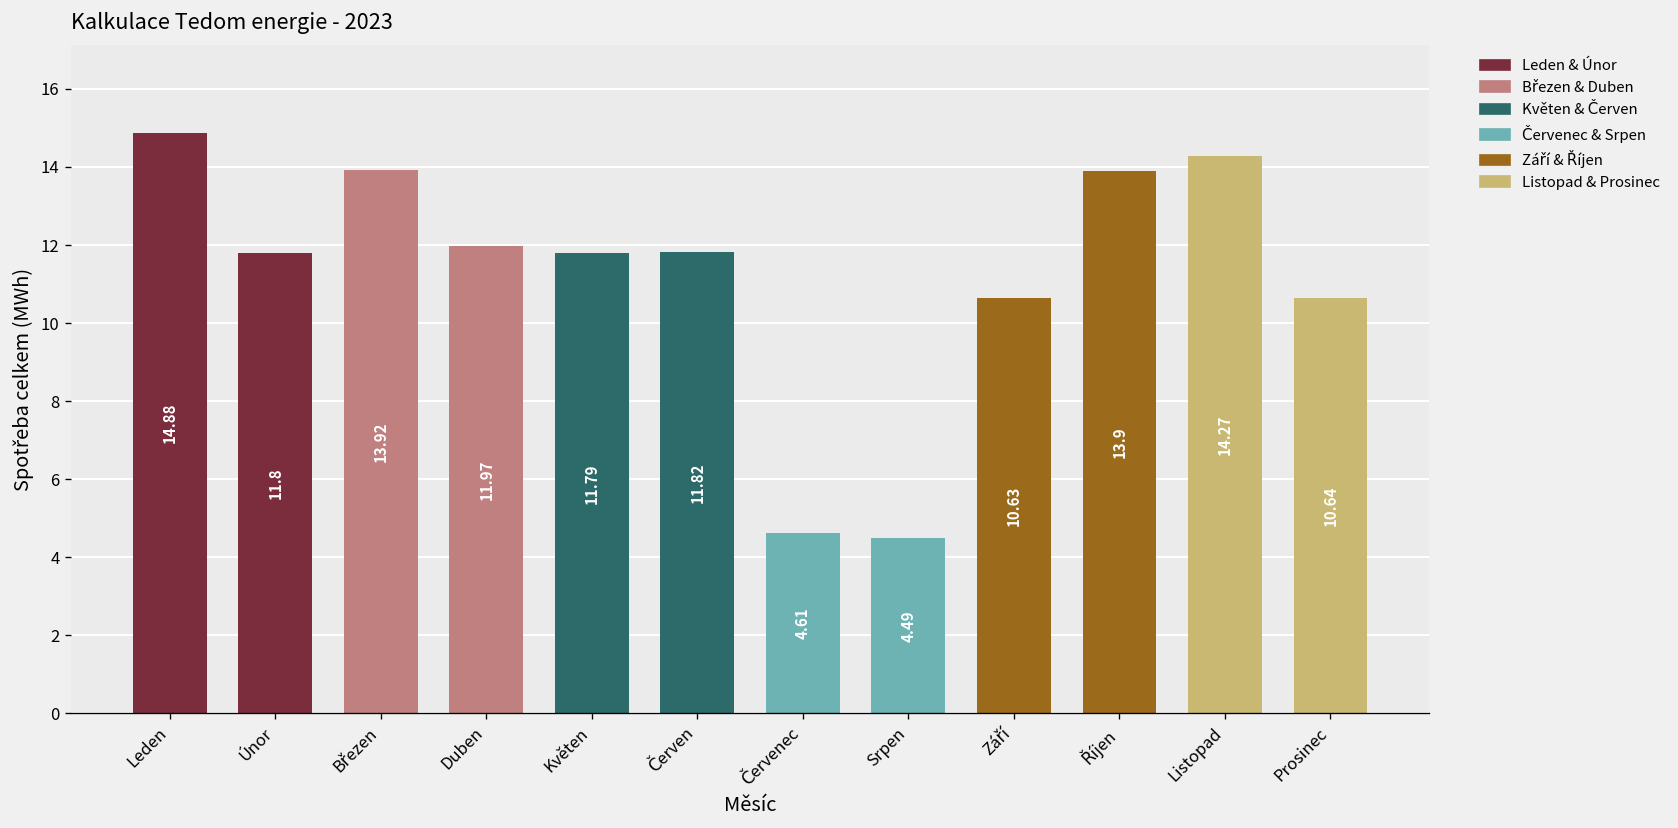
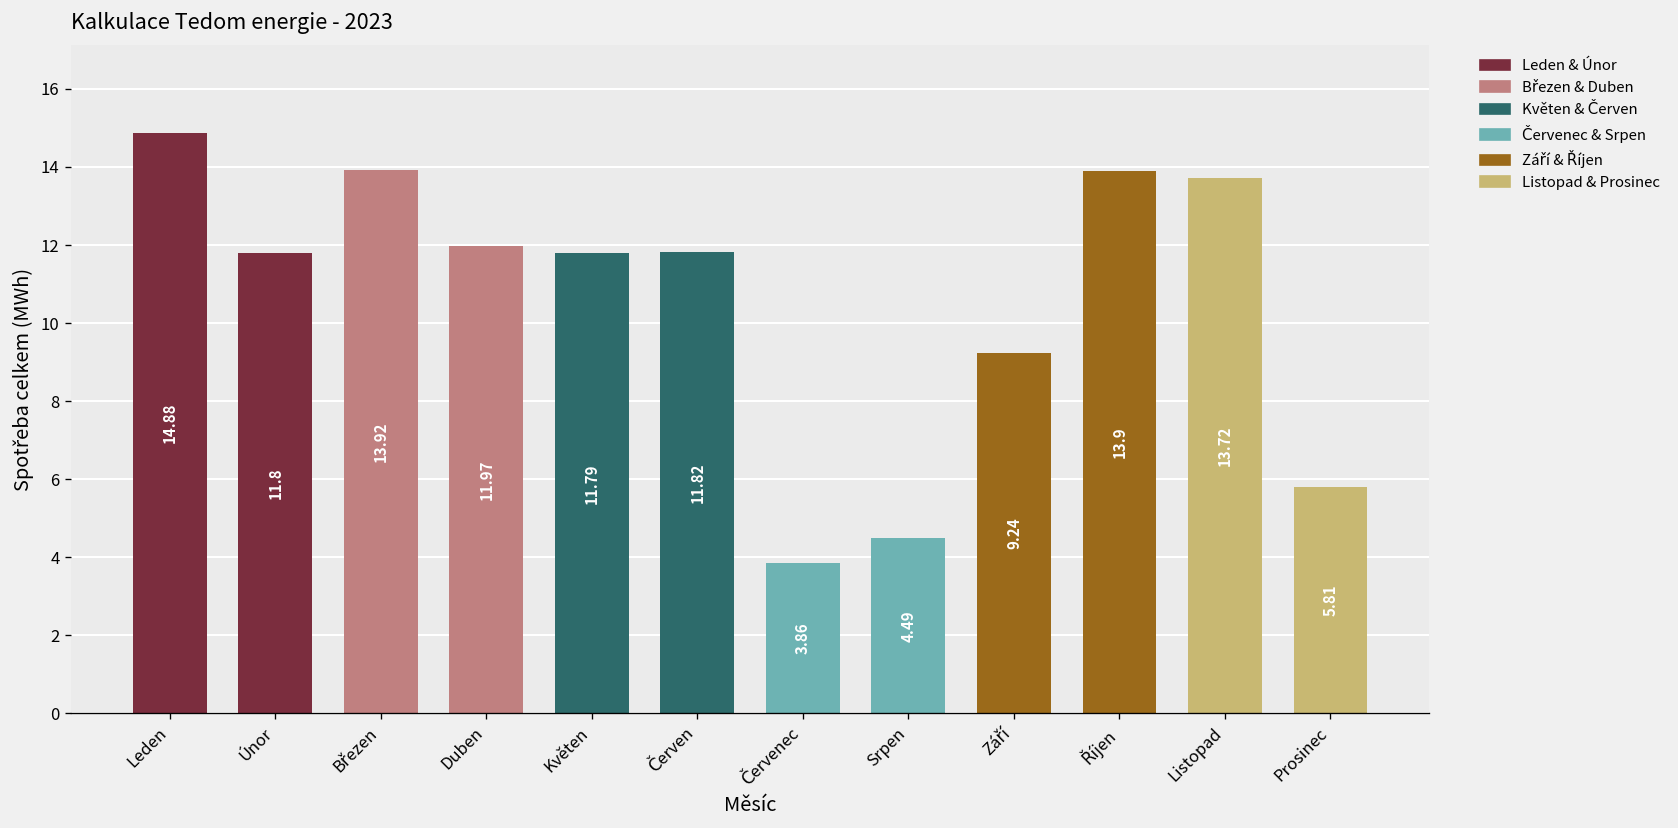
  {
    "Leden": 14.88,
    "Únor": 11.8,
    "Březen": 13.92,
    "Duben": 11.97,
    "Květen": 11.79,
    "Červen": 11.82,
-   "Červenec": 4.61,
+   "Červenec": 3.86,
    "Srpen": 4.49,
-   "Září": 10.63,
+   "Září": 9.24,
    "Říjen": 13.9,
-   "Listopad": 14.27,
-   "Prosinec": 10.64
+   "Listopad": 13.72,
+   "Prosinec": 5.81
  }
